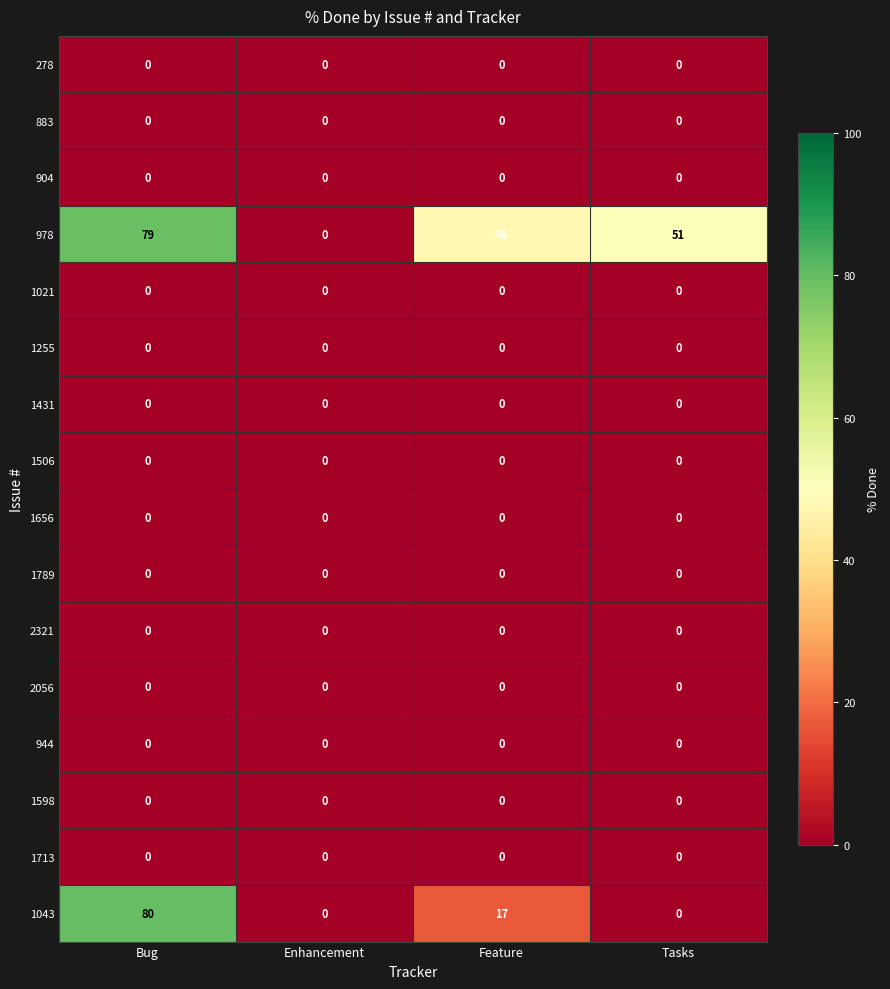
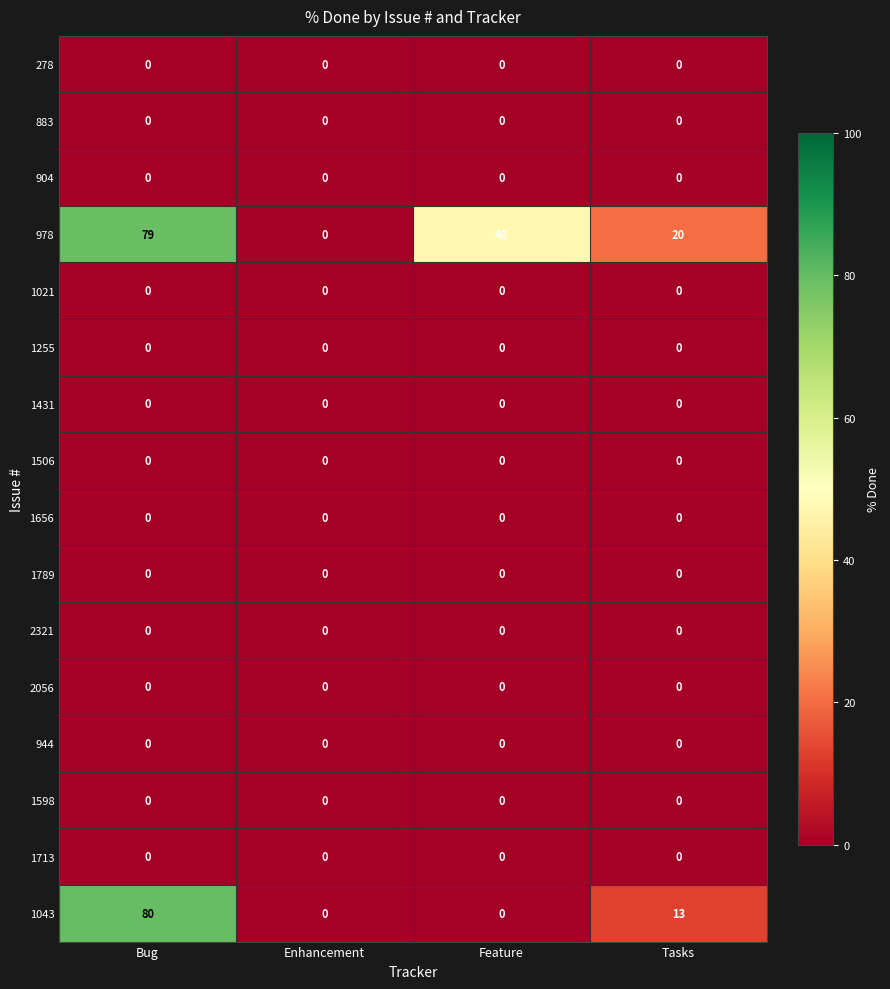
  {
    "278": {
      "Bug": 0,
      "Enhancement": 0,
      "Feature": 0,
      "Tasks": 0
    },
    "883": {
      "Bug": 0,
      "Enhancement": 0,
      "Feature": 0,
      "Tasks": 0
    },
    "904": {
      "Bug": 0,
      "Enhancement": 0,
      "Feature": 0,
      "Tasks": 0
    },
    "978": {
      "Bug": 79,
      "Enhancement": 0,
      "Feature": 48,
-     "Tasks": 51
+     "Tasks": 20
    },
    "1021": {
      "Bug": 0,
      "Enhancement": 0,
      "Feature": 0,
      "Tasks": 0
    },
    "1255": {
      "Bug": 0,
      "Enhancement": 0,
      "Feature": 0,
      "Tasks": 0
    },
    "1431": {
      "Bug": 0,
      "Enhancement": 0,
      "Feature": 0,
      "Tasks": 0
    },
    "1506": {
      "Bug": 0,
      "Enhancement": 0,
      "Feature": 0,
      "Tasks": 0
    },
    "1656": {
      "Bug": 0,
      "Enhancement": 0,
      "Feature": 0,
      "Tasks": 0
    },
    "1789": {
      "Bug": 0,
      "Enhancement": 0,
      "Feature": 0,
      "Tasks": 0
    },
    "2321": {
      "Bug": 0,
      "Enhancement": 0,
      "Feature": 0,
      "Tasks": 0
    },
    "2056": {
      "Bug": 0,
      "Enhancement": 0,
      "Feature": 0,
      "Tasks": 0
    },
    "944": {
      "Bug": 0,
      "Enhancement": 0,
      "Feature": 0,
      "Tasks": 0
    },
    "1598": {
      "Bug": 0,
      "Enhancement": 0,
      "Feature": 0,
      "Tasks": 0
    },
    "1713": {
      "Bug": 0,
      "Enhancement": 0,
      "Feature": 0,
      "Tasks": 0
    },
    "1043": {
      "Bug": 80,
      "Enhancement": 0,
-     "Feature": 17,
-     "Tasks": 0
+     "Feature": 0,
+     "Tasks": 13
    }
  }
